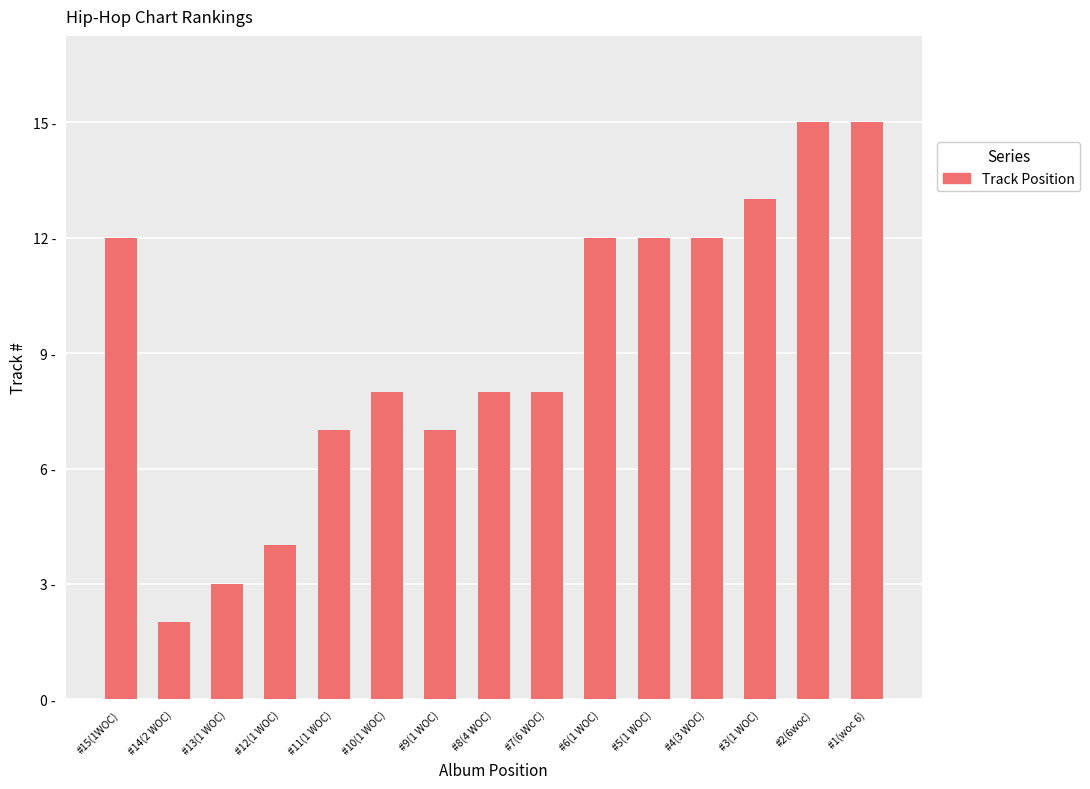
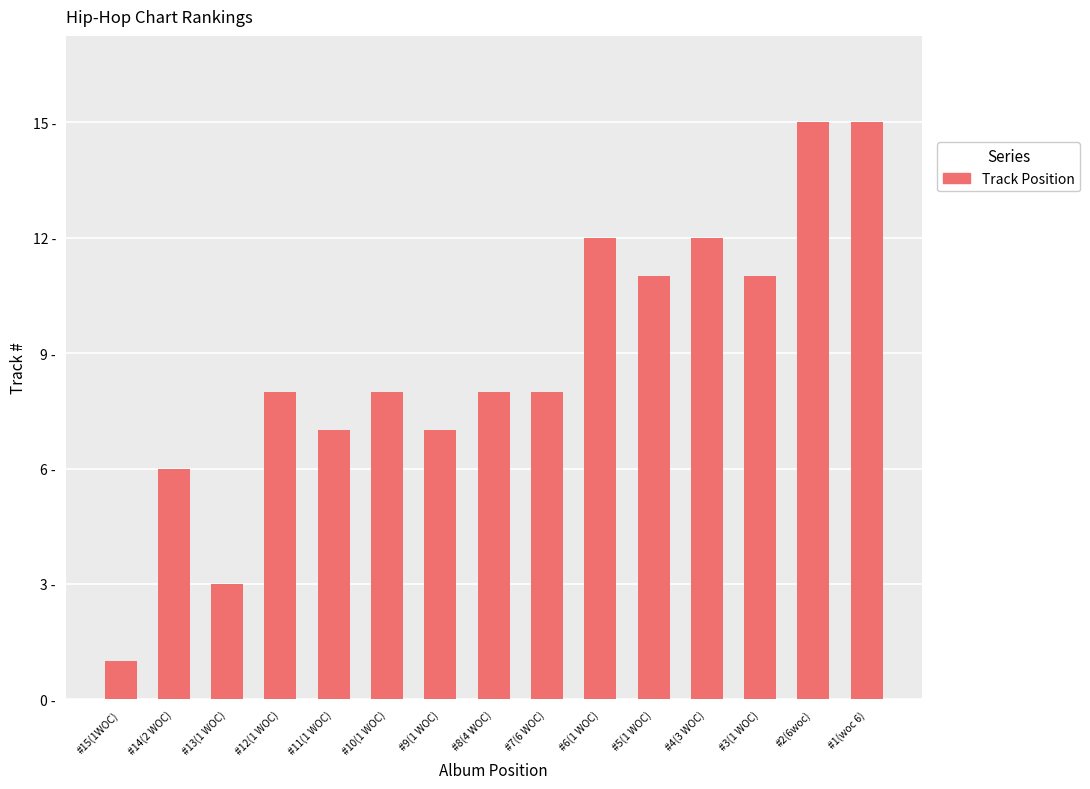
  {
-   "#15(1WOC)": "12 -",
-   "#14(2 WOC)": "2 -",
+   "#15(1WOC)": "1 -",
+   "#14(2 WOC)": "6 -",
    "#13(1 WOC)": "3 -",
-   "#12(1 WOC)": "4 -",
+   "#12(1 WOC)": "8 -",
    "#11(1 WOC)": "7 -",
    "#10(1 WOC)": "8 -",
    "#9(1 WOC)": "7 -",
    "#8(4 WOC)": "8 -",
    "#7(6 WOC)": "8 -",
    "#6(1 WOC)": "12 -",
-   "#5(1 WOC)": "12 -",
+   "#5(1 WOC)": "11 -",
    "#4(3 WOC)": "12 -",
-   "#3(1 WOC)": "13 -",
+   "#3(1 WOC)": "11 -",
    "#2(6woc)": "15 -",
    "#1(woc 6)": "15 -"
  }
